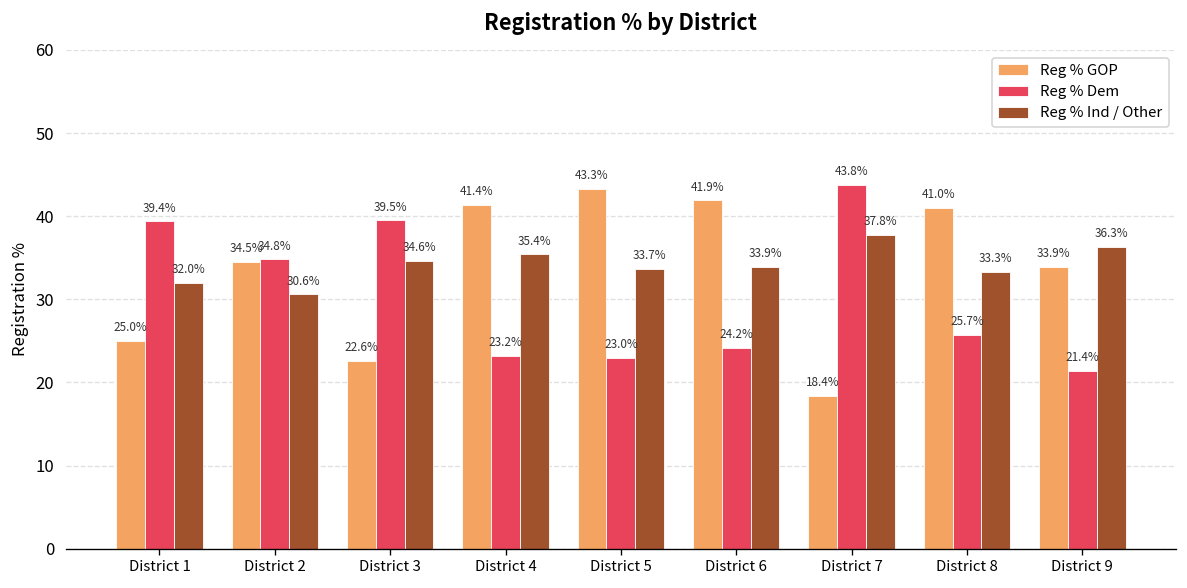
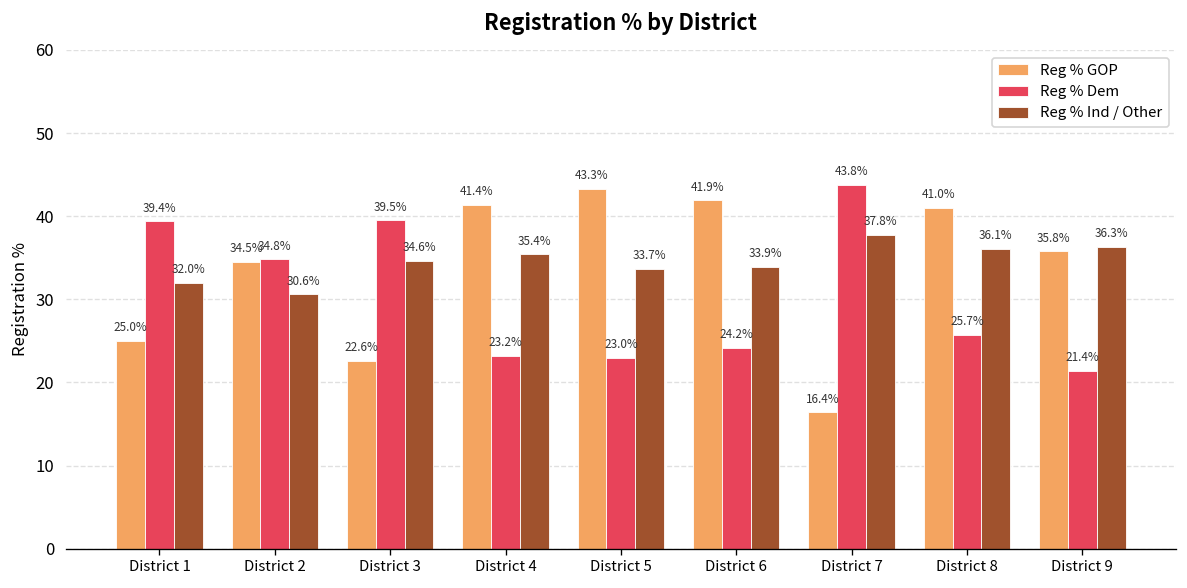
  {
    "Reg % GOP": {
      "District 1": "25.0%",
      "District 2": "34.5%",
      "District 3": "22.6%",
      "District 4": "41.4%",
      "District 5": "43.3%",
      "District 6": "41.9%",
-     "District 7": "18.4%",
+     "District 7": "16.4%",
      "District 8": "41.0%",
-     "District 9": "33.9%"
+     "District 9": "35.8%"
    },
    "Reg % Dem": {
      "District 1": "39.4%",
      "District 2": "34.8%",
      "District 3": "39.5%",
      "District 4": "23.2%",
      "District 5": "23.0%",
      "District 6": "24.2%",
      "District 7": "43.8%",
      "District 8": "25.7%",
      "District 9": "21.4%"
    },
    "Reg % Ind / Other": {
      "District 1": "32.0%",
      "District 2": "30.6%",
      "District 3": "34.6%",
      "District 4": "35.4%",
      "District 5": "33.7%",
      "District 6": "33.9%",
      "District 7": "37.8%",
-     "District 8": "33.3%",
+     "District 8": "36.1%",
      "District 9": "36.3%"
    }
  }
